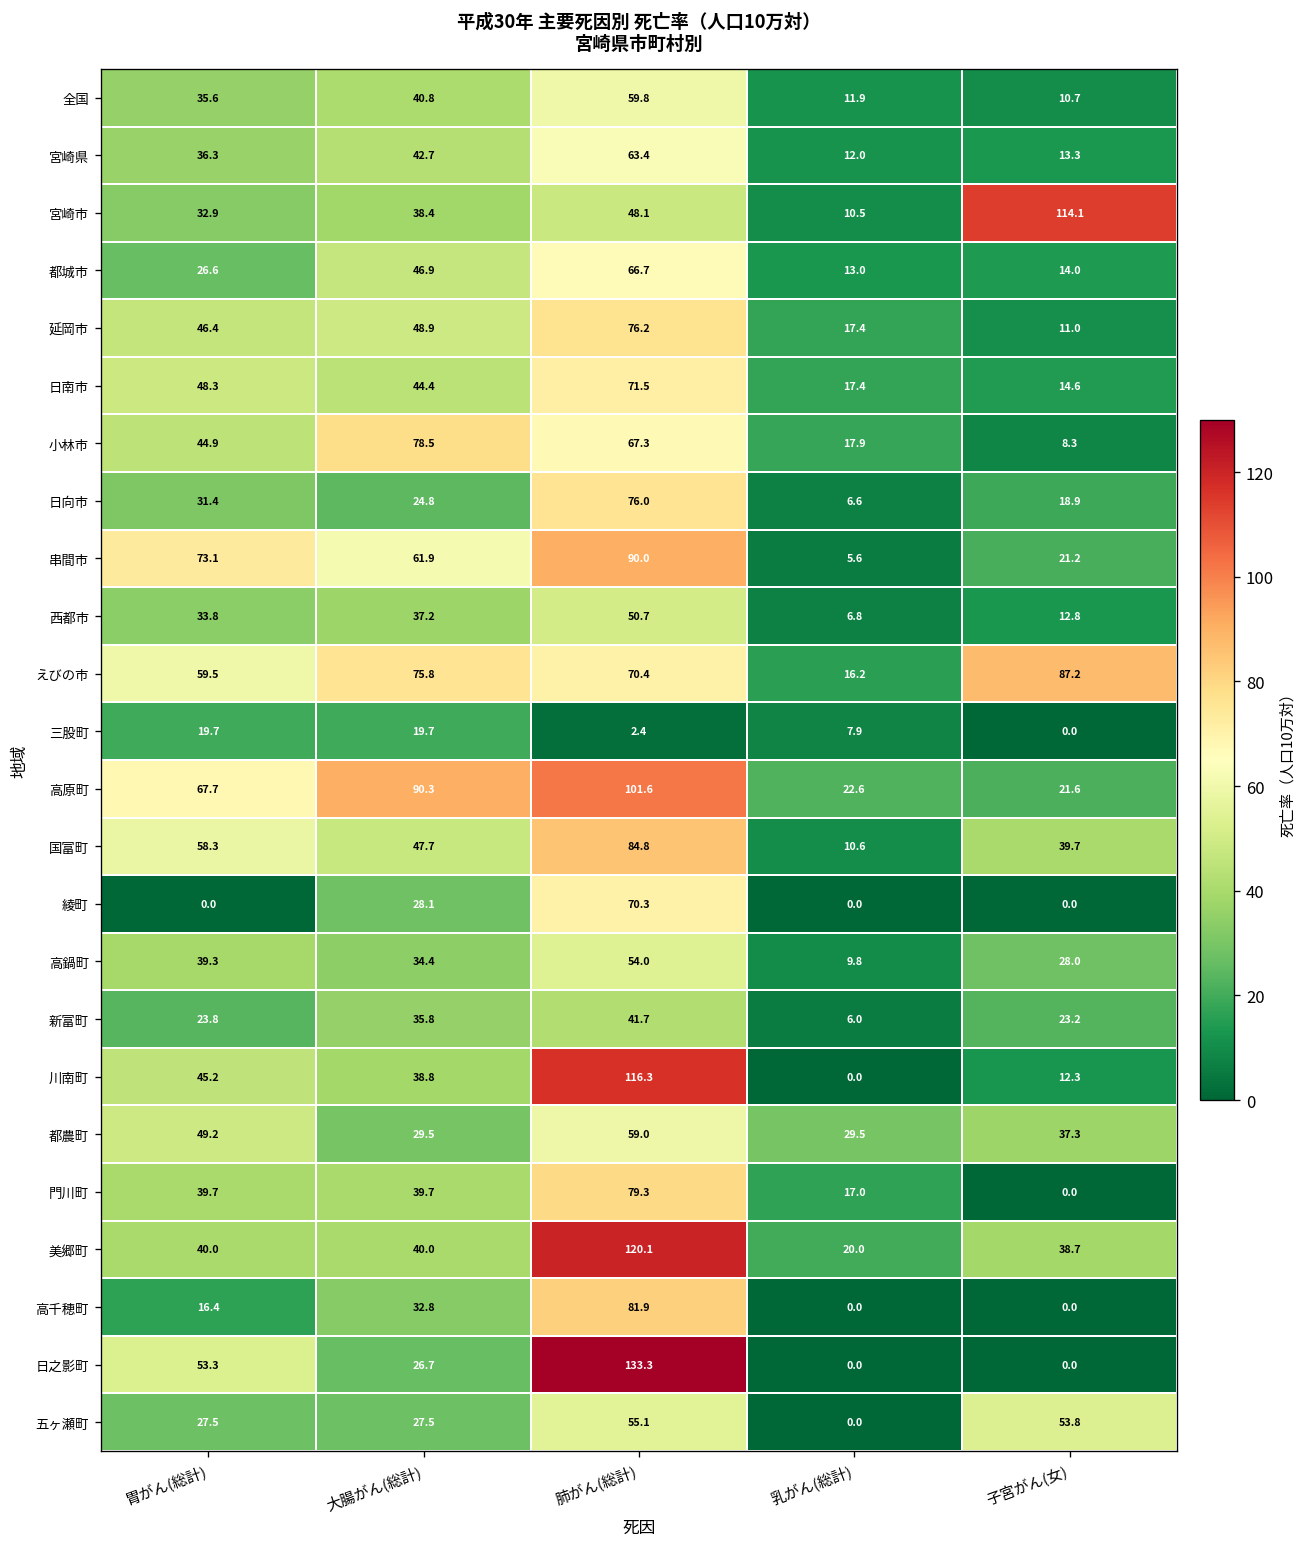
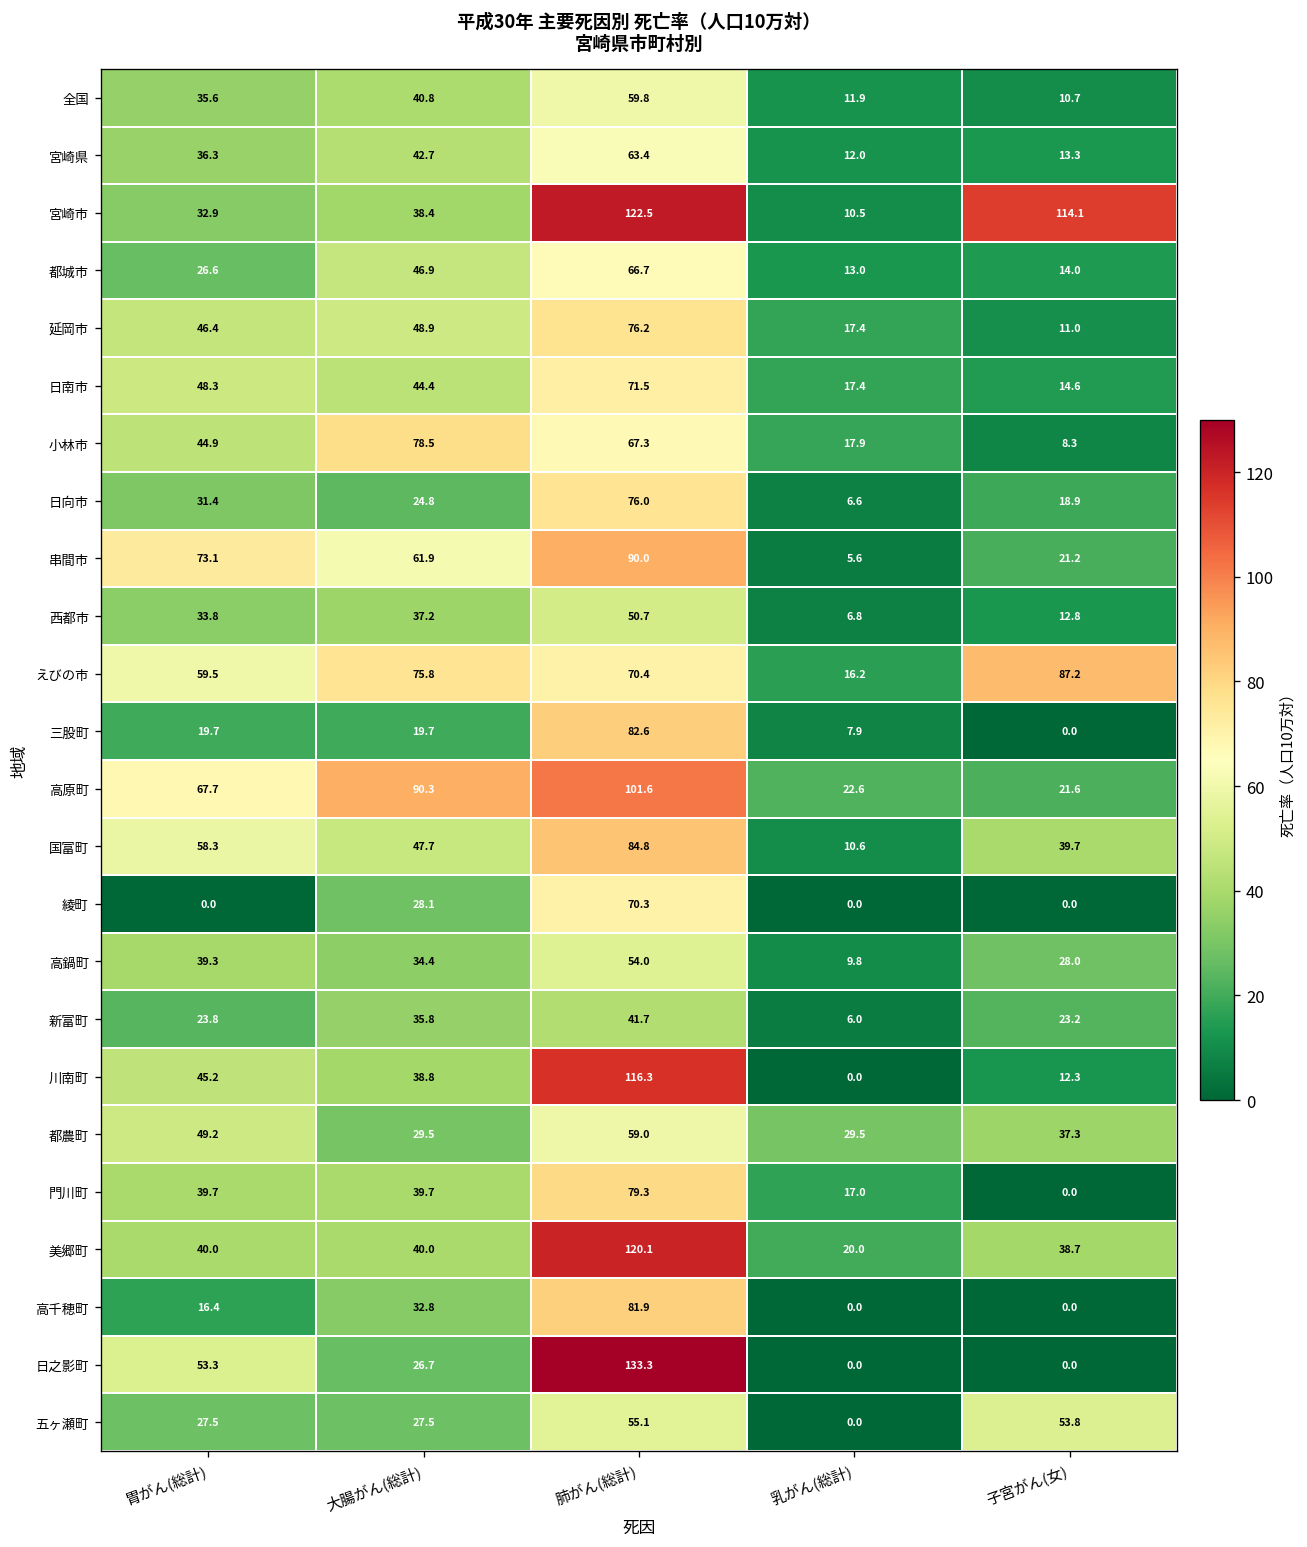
  {
    "全国": {
      "胃がん(総計)": 35.6,
      "大腸がん(総計)": 40.8,
      "肺がん(総計)": 59.8,
      "乳がん(総計)": 11.9,
      "子宮がん(女)": 10.7
    },
    "宮崎県": {
      "胃がん(総計)": 36.3,
      "大腸がん(総計)": 42.7,
      "肺がん(総計)": 63.4,
      "乳がん(総計)": 12.0,
      "子宮がん(女)": 13.3
    },
    "宮崎市": {
      "胃がん(総計)": 32.9,
      "大腸がん(総計)": 38.4,
-     "肺がん(総計)": 48.1,
+     "肺がん(総計)": 122.5,
      "乳がん(総計)": 10.5,
      "子宮がん(女)": 114.1
    },
    "都城市": {
      "胃がん(総計)": 26.6,
      "大腸がん(総計)": 46.9,
      "肺がん(総計)": 66.7,
      "乳がん(総計)": 13.0,
      "子宮がん(女)": 14.0
    },
    "延岡市": {
      "胃がん(総計)": 46.4,
      "大腸がん(総計)": 48.9,
      "肺がん(総計)": 76.2,
      "乳がん(総計)": 17.4,
      "子宮がん(女)": 11.0
    },
    "日南市": {
      "胃がん(総計)": 48.3,
      "大腸がん(総計)": 44.4,
      "肺がん(総計)": 71.5,
      "乳がん(総計)": 17.4,
      "子宮がん(女)": 14.6
    },
    "小林市": {
      "胃がん(総計)": 44.9,
      "大腸がん(総計)": 78.5,
      "肺がん(総計)": 67.3,
      "乳がん(総計)": 17.9,
      "子宮がん(女)": 8.3
    },
    "日向市": {
      "胃がん(総計)": 31.4,
      "大腸がん(総計)": 24.8,
      "肺がん(総計)": 76.0,
      "乳がん(総計)": 6.6,
      "子宮がん(女)": 18.9
    },
    "串間市": {
      "胃がん(総計)": 73.1,
      "大腸がん(総計)": 61.9,
      "肺がん(総計)": 90.0,
      "乳がん(総計)": 5.6,
      "子宮がん(女)": 21.2
    },
    "西都市": {
      "胃がん(総計)": 33.8,
      "大腸がん(総計)": 37.2,
      "肺がん(総計)": 50.7,
      "乳がん(総計)": 6.8,
      "子宮がん(女)": 12.8
    },
    "えびの市": {
      "胃がん(総計)": 59.5,
      "大腸がん(総計)": 75.8,
      "肺がん(総計)": 70.4,
      "乳がん(総計)": 16.2,
      "子宮がん(女)": 87.2
    },
    "三股町": {
      "胃がん(総計)": 19.7,
      "大腸がん(総計)": 19.7,
-     "肺がん(総計)": 2.4,
+     "肺がん(総計)": 82.6,
      "乳がん(総計)": 7.9,
      "子宮がん(女)": 0.0
    },
    "高原町": {
      "胃がん(総計)": 67.7,
      "大腸がん(総計)": 90.3,
      "肺がん(総計)": 101.6,
      "乳がん(総計)": 22.6,
      "子宮がん(女)": 21.6
    },
    "国富町": {
      "胃がん(総計)": 58.3,
      "大腸がん(総計)": 47.7,
      "肺がん(総計)": 84.8,
      "乳がん(総計)": 10.6,
      "子宮がん(女)": 39.7
    },
    "綾町": {
      "胃がん(総計)": 0.0,
      "大腸がん(総計)": 28.1,
      "肺がん(総計)": 70.3,
      "乳がん(総計)": 0.0,
      "子宮がん(女)": 0.0
    },
    "高鍋町": {
      "胃がん(総計)": 39.3,
      "大腸がん(総計)": 34.4,
      "肺がん(総計)": 54.0,
      "乳がん(総計)": 9.8,
      "子宮がん(女)": 28.0
    },
    "新富町": {
      "胃がん(総計)": 23.8,
      "大腸がん(総計)": 35.8,
      "肺がん(総計)": 41.7,
      "乳がん(総計)": 6.0,
      "子宮がん(女)": 23.2
    },
    "川南町": {
      "胃がん(総計)": 45.2,
      "大腸がん(総計)": 38.8,
      "肺がん(総計)": 116.3,
      "乳がん(総計)": 0.0,
      "子宮がん(女)": 12.3
    },
    "都農町": {
      "胃がん(総計)": 49.2,
      "大腸がん(総計)": 29.5,
      "肺がん(総計)": 59.0,
      "乳がん(総計)": 29.5,
      "子宮がん(女)": 37.3
    },
    "門川町": {
      "胃がん(総計)": 39.7,
      "大腸がん(総計)": 39.7,
      "肺がん(総計)": 79.3,
      "乳がん(総計)": 17.0,
      "子宮がん(女)": 0.0
    },
    "美郷町": {
      "胃がん(総計)": 40.0,
      "大腸がん(総計)": 40.0,
      "肺がん(総計)": 120.1,
      "乳がん(総計)": 20.0,
      "子宮がん(女)": 38.7
    },
    "高千穂町": {
      "胃がん(総計)": 16.4,
      "大腸がん(総計)": 32.8,
      "肺がん(総計)": 81.9,
      "乳がん(総計)": 0.0,
      "子宮がん(女)": 0.0
    },
    "日之影町": {
      "胃がん(総計)": 53.3,
      "大腸がん(総計)": 26.7,
      "肺がん(総計)": 133.3,
      "乳がん(総計)": 0.0,
      "子宮がん(女)": 0.0
    },
    "五ヶ瀬町": {
      "胃がん(総計)": 27.5,
      "大腸がん(総計)": 27.5,
      "肺がん(総計)": 55.1,
      "乳がん(総計)": 0.0,
      "子宮がん(女)": 53.8
    }
  }
